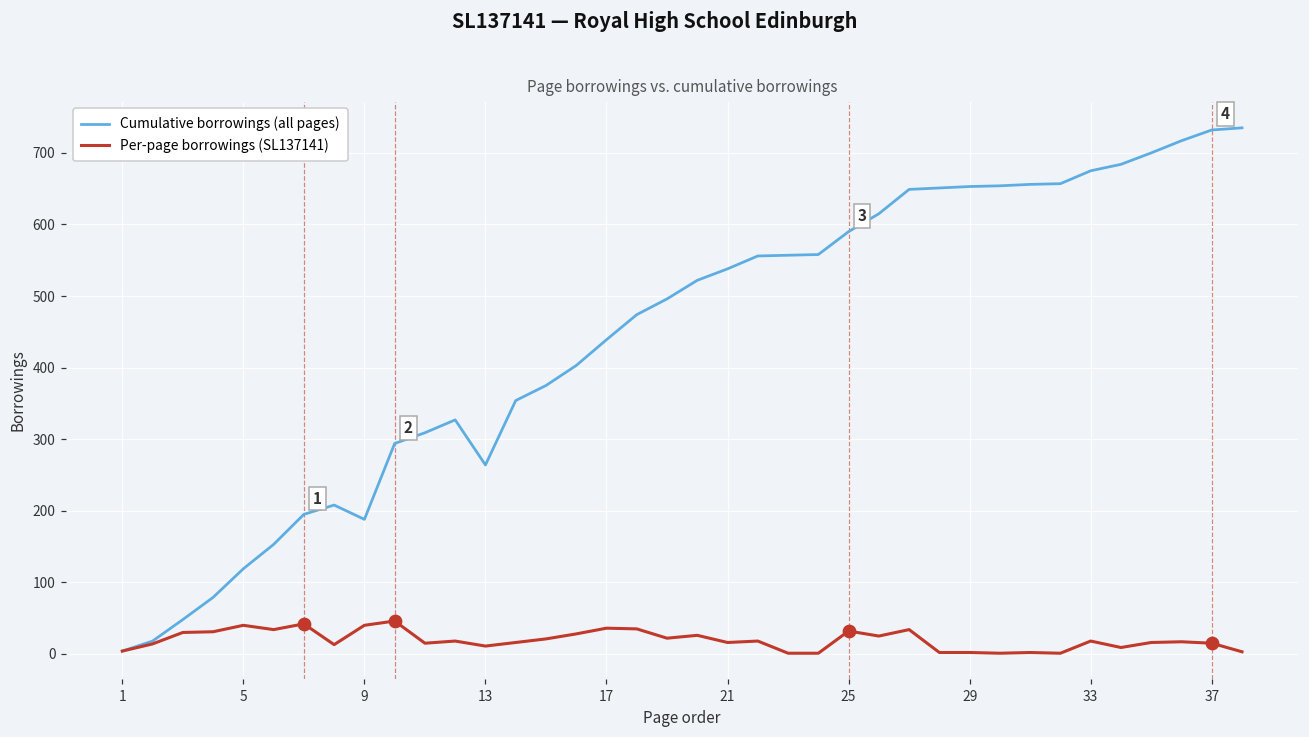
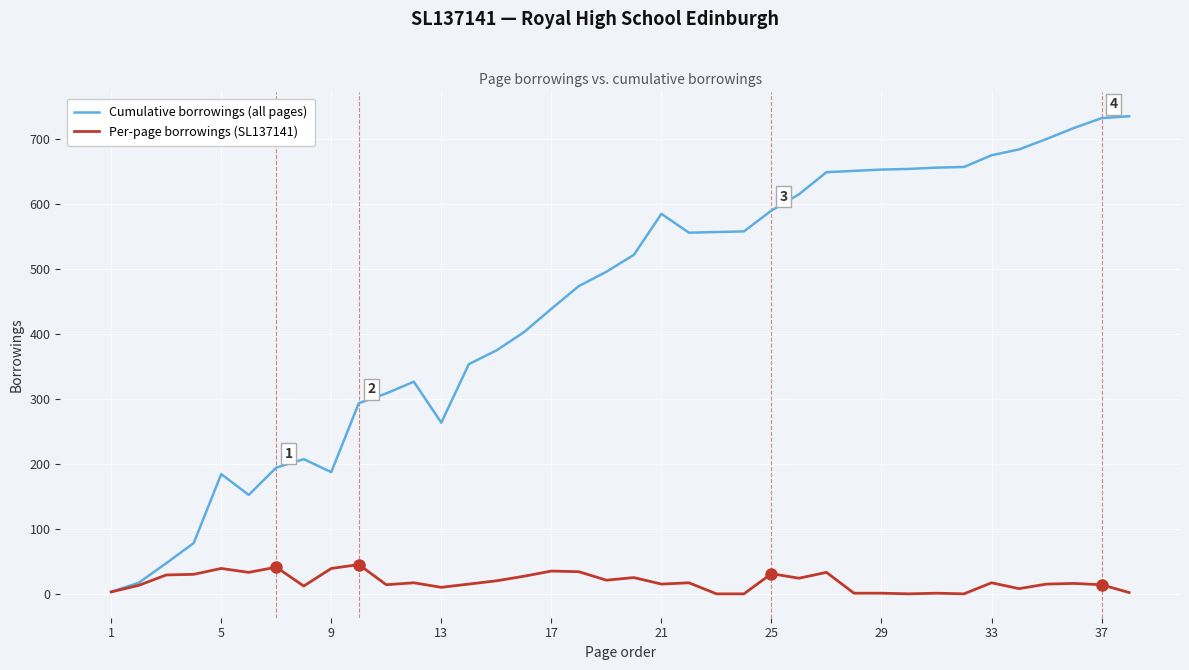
  {
    "Cumulative borrowings (all pages)": {
-     "5": 120,
+     "5": 190,
      "9": 190,
      "13": 260,
      "17": 440,
-     "21": 540,
+     "21": 590,
      "29": 650,
      "33": 680
    }
  }
